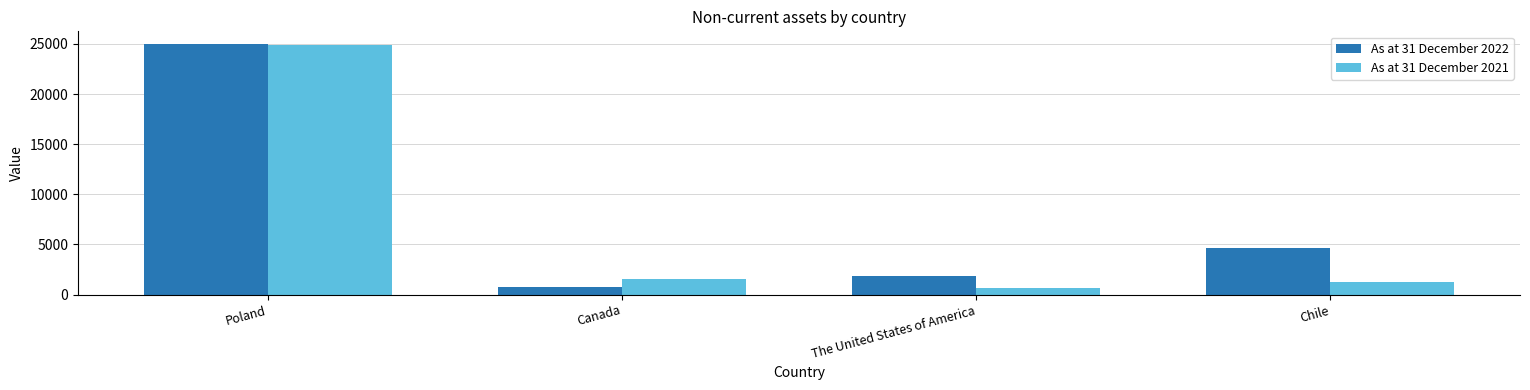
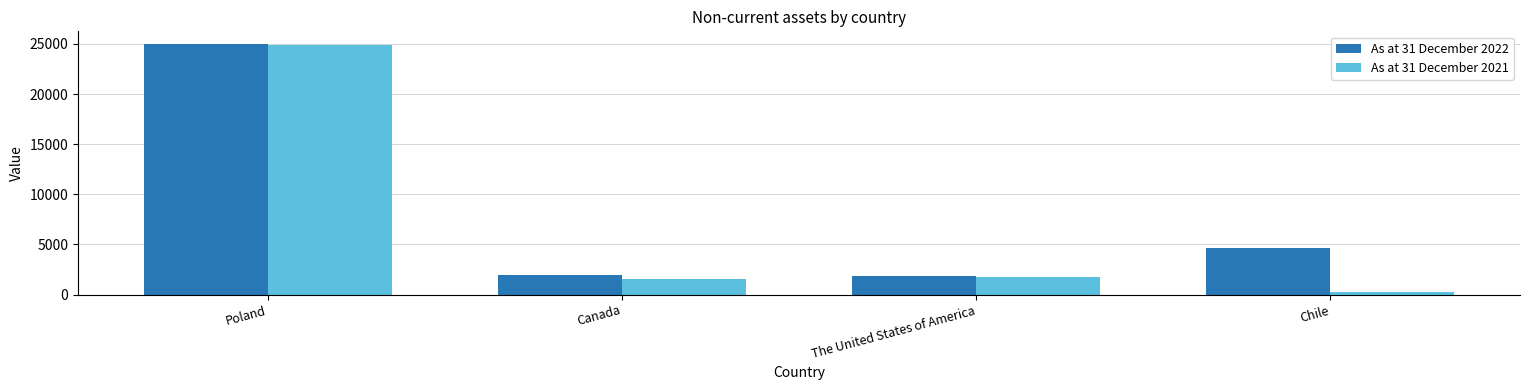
  {
    "As at 31 December 2022": {
      "Poland": 25000,
-     "Canada": 700,
+     "Canada": 1900,
      "The United States of America": 1800,
      "Chile": 4700
    },
    "As at 31 December 2021": {
      "Poland": 24900,
      "Canada": 1600,
-     "The United States of America": 600,
-     "Chile": 1200
+     "The United States of America": 1800,
+     "Chile": 200
    }
  }
